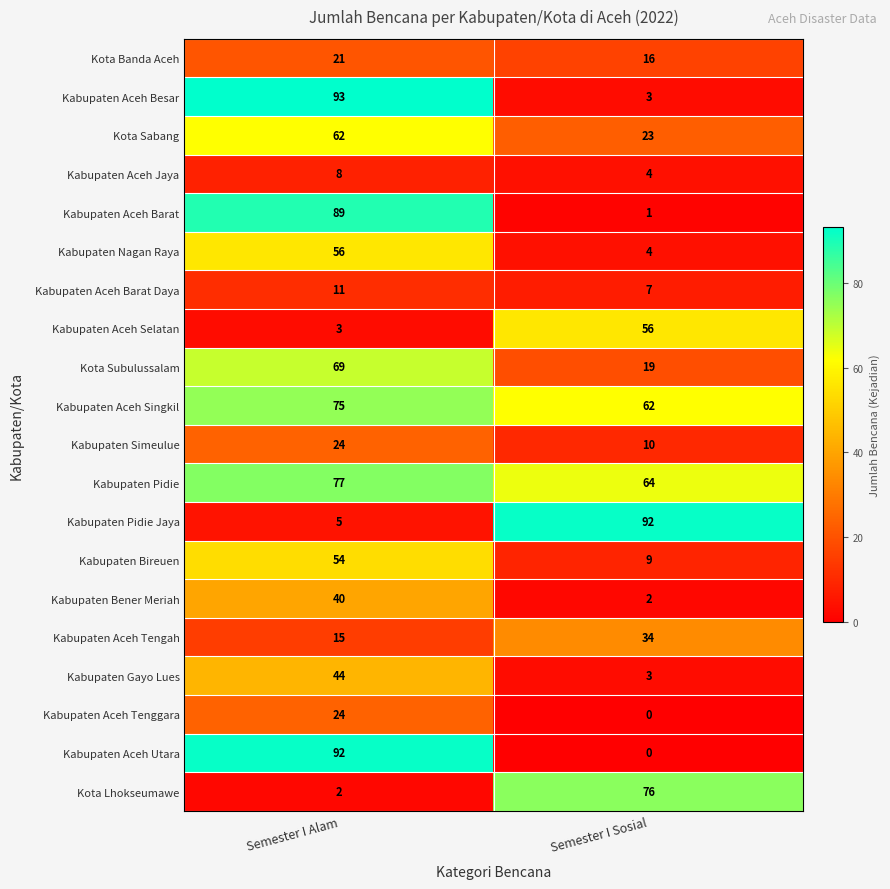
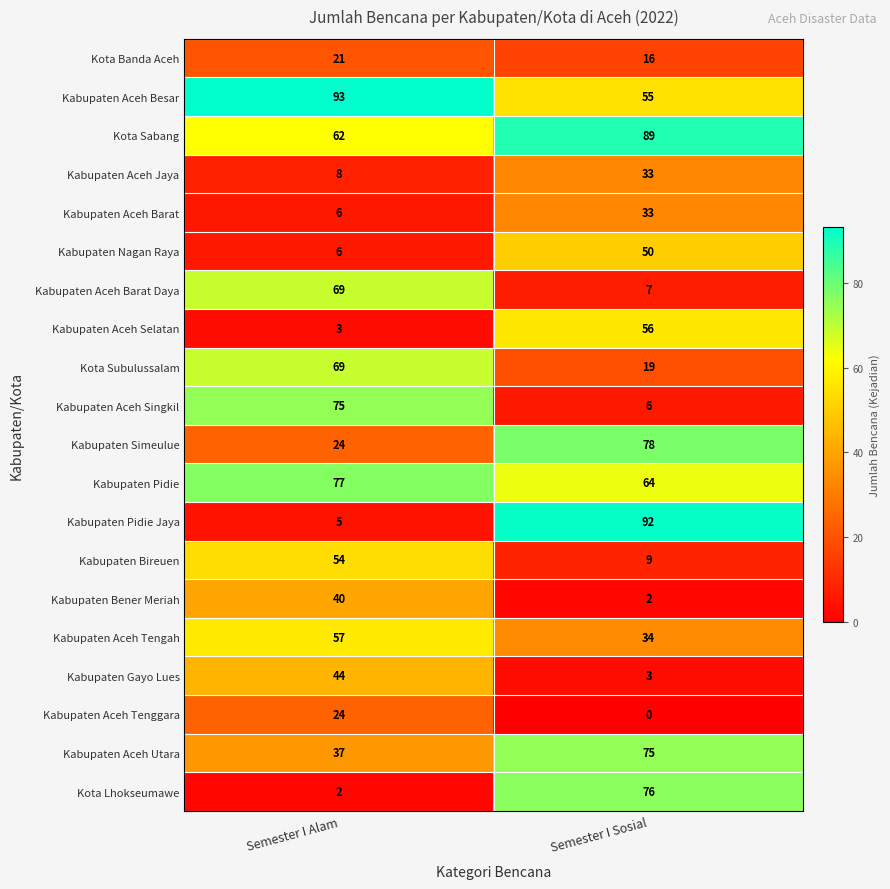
  {
    "Kota Banda Aceh": {
      "Semester I Alam": 21,
      "Semester I Sosial": 16
    },
    "Kabupaten Aceh Besar": {
      "Semester I Alam": 93,
-     "Semester I Sosial": 3
+     "Semester I Sosial": 55
    },
    "Kota Sabang": {
      "Semester I Alam": 62,
-     "Semester I Sosial": 23
+     "Semester I Sosial": 89
    },
    "Kabupaten Aceh Jaya": {
      "Semester I Alam": 8,
-     "Semester I Sosial": 4
+     "Semester I Sosial": 33
    },
    "Kabupaten Aceh Barat": {
-     "Semester I Alam": 89,
-     "Semester I Sosial": 1
+     "Semester I Alam": 6,
+     "Semester I Sosial": 33
    },
    "Kabupaten Nagan Raya": {
-     "Semester I Alam": 56,
-     "Semester I Sosial": 4
+     "Semester I Alam": 6,
+     "Semester I Sosial": 50
    },
    "Kabupaten Aceh Barat Daya": {
-     "Semester I Alam": 11,
+     "Semester I Alam": 69,
      "Semester I Sosial": 7
    },
    "Kabupaten Aceh Selatan": {
      "Semester I Alam": 3,
      "Semester I Sosial": 56
    },
    "Kota Subulussalam": {
      "Semester I Alam": 69,
      "Semester I Sosial": 19
    },
    "Kabupaten Aceh Singkil": {
      "Semester I Alam": 75,
-     "Semester I Sosial": 62
+     "Semester I Sosial": 6
    },
    "Kabupaten Simeulue": {
      "Semester I Alam": 24,
-     "Semester I Sosial": 10
+     "Semester I Sosial": 78
    },
    "Kabupaten Pidie": {
      "Semester I Alam": 77,
      "Semester I Sosial": 64
    },
    "Kabupaten Pidie Jaya": {
      "Semester I Alam": 5,
      "Semester I Sosial": 92
    },
    "Kabupaten Bireuen": {
      "Semester I Alam": 54,
      "Semester I Sosial": 9
    },
    "Kabupaten Bener Meriah": {
      "Semester I Alam": 40,
      "Semester I Sosial": 2
    },
    "Kabupaten Aceh Tengah": {
-     "Semester I Alam": 15,
+     "Semester I Alam": 57,
      "Semester I Sosial": 34
    },
    "Kabupaten Gayo Lues": {
      "Semester I Alam": 44,
      "Semester I Sosial": 3
    },
    "Kabupaten Aceh Tenggara": {
      "Semester I Alam": 24,
      "Semester I Sosial": 0
    },
    "Kabupaten Aceh Utara": {
-     "Semester I Alam": 92,
-     "Semester I Sosial": 0
+     "Semester I Alam": 37,
+     "Semester I Sosial": 75
    },
    "Kota Lhokseumawe": {
      "Semester I Alam": 2,
      "Semester I Sosial": 76
    }
  }
